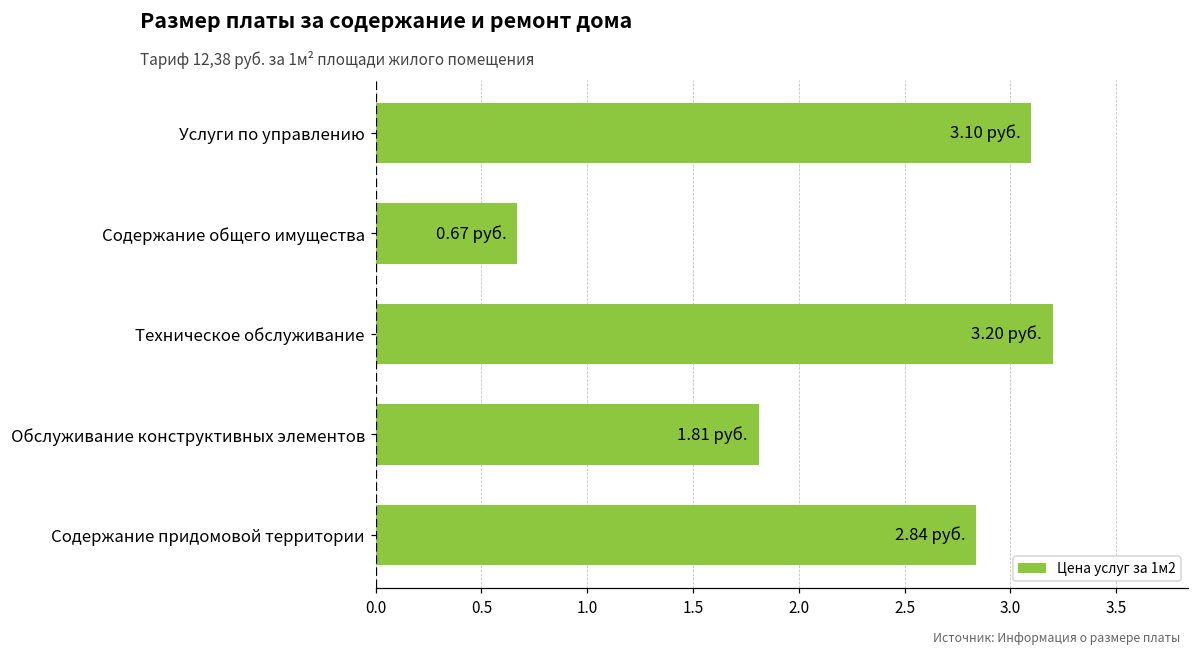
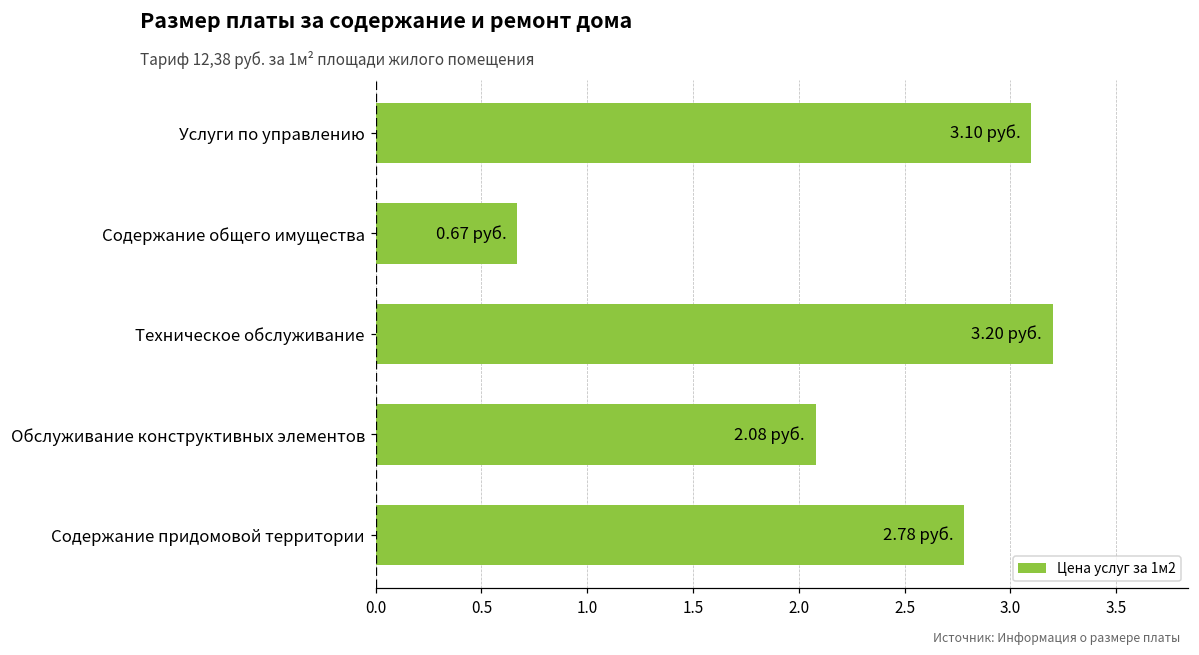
  {
    "Услуги по управлению": 3.10,
    "Содержание общего имущества": 0.67,
    "Техническое обслуживание": 3.20,
-   "Обслуживание конструктивных элементов": 1.81,
-   "Содержание придомовой территории": 2.84
+   "Обслуживание конструктивных элементов": 2.08,
+   "Содержание придомовой территории": 2.78
  }
